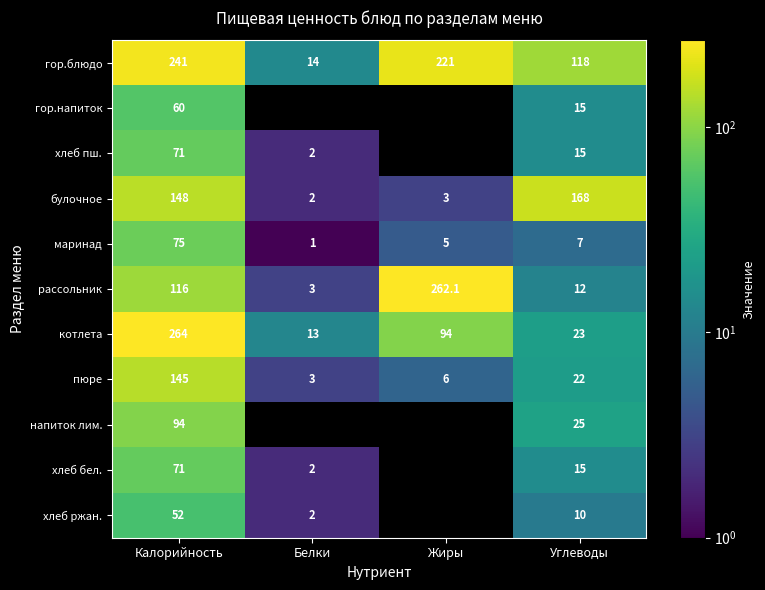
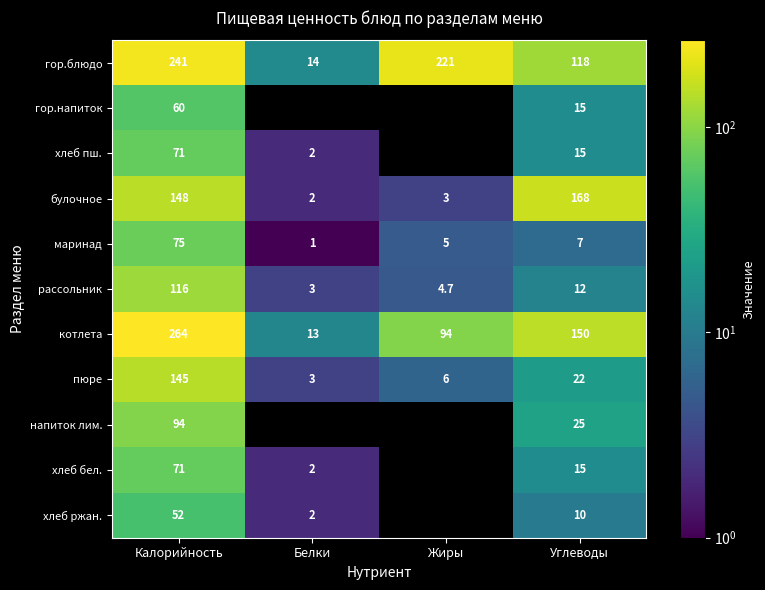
  {
    "гор.блюдо": {
      "Калорийность": 241,
      "Белки": 14,
      "Жиры": 221,
      "Углеводы": 118
    },
    "гор.напиток": {
      "Калорийность": 60,
      "Углеводы": 15
    },
    "хлеб пш.": {
      "Калорийность": 71,
      "Белки": 2,
      "Углеводы": 15
    },
    "булочное": {
      "Калорийность": 148,
      "Белки": 2,
      "Жиры": 3,
      "Углеводы": 168
    },
    "маринад": {
      "Калорийность": 75,
      "Белки": 1,
      "Жиры": 5,
      "Углеводы": 7
    },
    "рассольник": {
      "Калорийность": 116,
      "Белки": 3,
-     "Жиры": 262.1,
+     "Жиры": 4.7,
      "Углеводы": 12
    },
    "котлета": {
      "Калорийность": 264,
      "Белки": 13,
      "Жиры": 94,
-     "Углеводы": 23
+     "Углеводы": 150
    },
    "пюре": {
      "Калорийность": 145,
      "Белки": 3,
      "Жиры": 6,
      "Углеводы": 22
    },
    "напиток лим.": {
      "Калорийность": 94,
      "Углеводы": 25
    },
    "хлеб бел.": {
      "Калорийность": 71,
      "Белки": 2,
      "Углеводы": 15
    },
    "хлеб ржан.": {
      "Калорийность": 52,
      "Белки": 2,
      "Углеводы": 10
    }
  }
